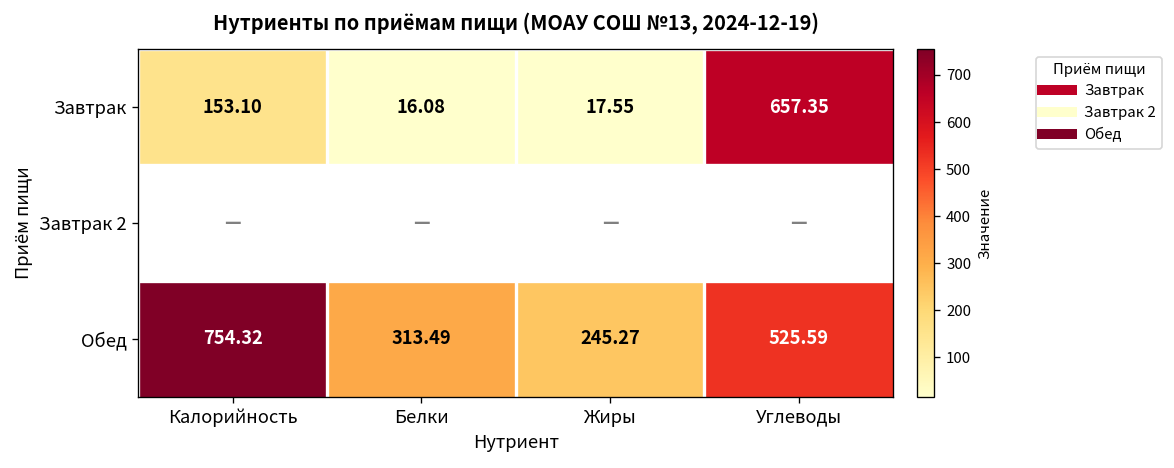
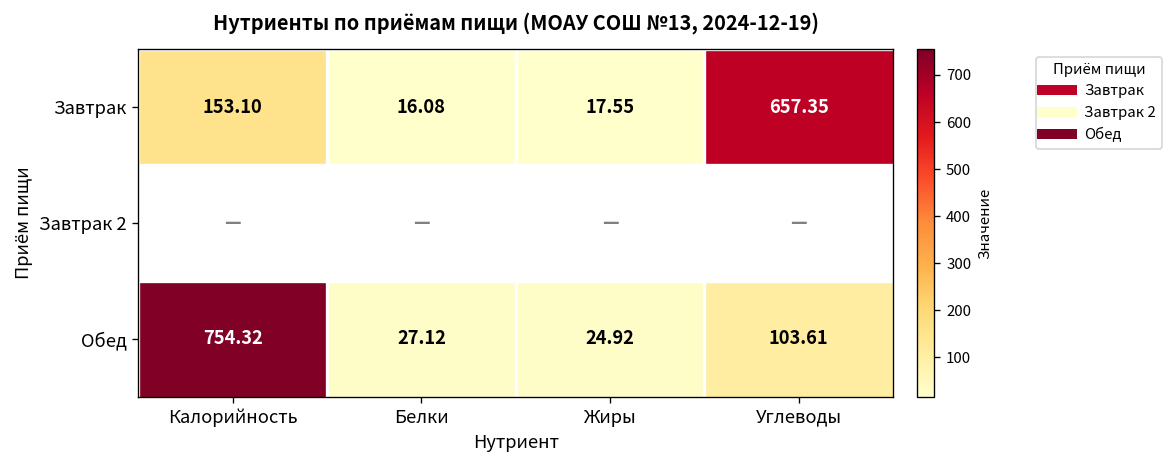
  {
    "Завтрак": {
      "Калорийность": 153.10,
      "Белки": 16.08,
      "Жиры": 17.55,
      "Углеводы": 657.35
    },
    "Обед": {
      "Калорийность": 754.32,
-     "Белки": 313.49,
-     "Жиры": 245.27,
-     "Углеводы": 525.59
+     "Белки": 27.12,
+     "Жиры": 24.92,
+     "Углеводы": 103.61
    }
  }
